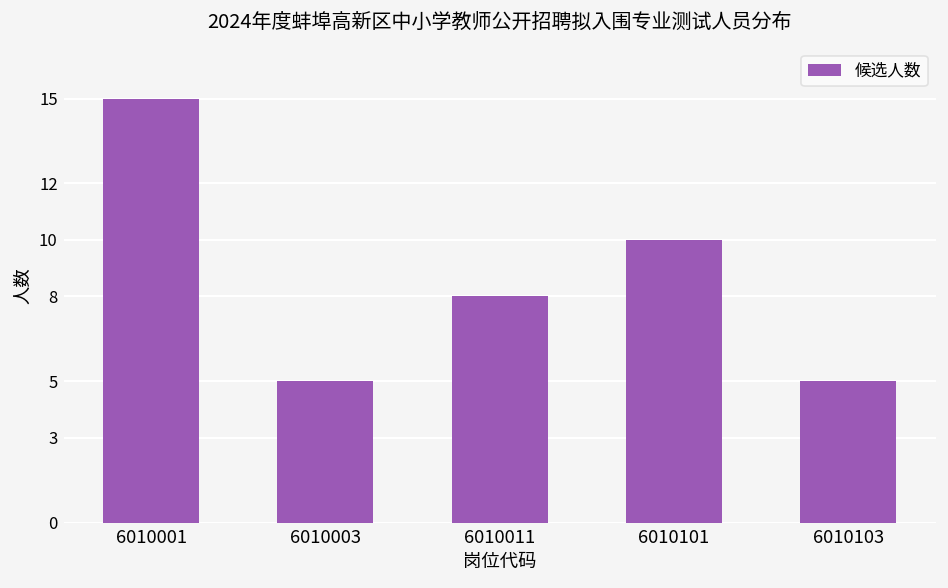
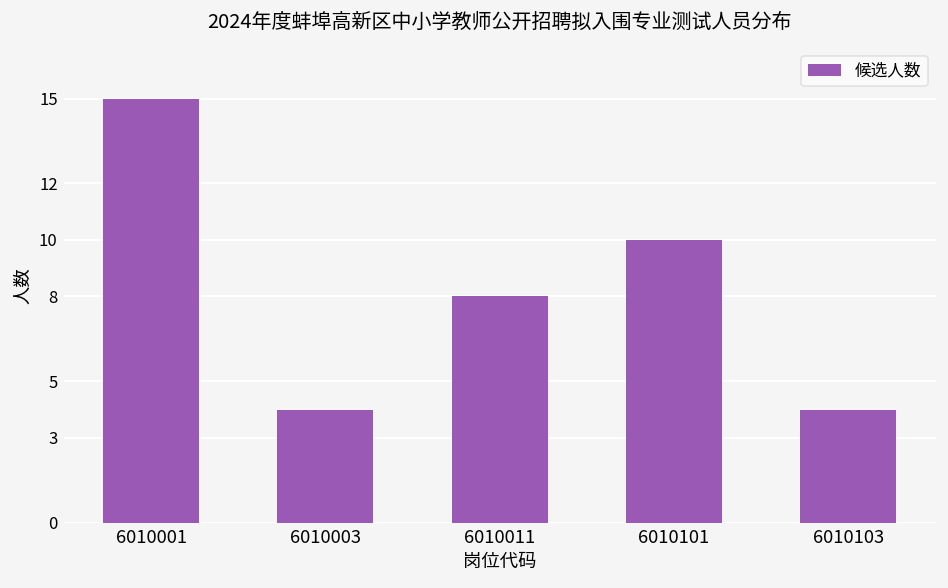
  {
    "6010001": 15,
-   "6010003": 5,
+   "6010003": 4,
    "6010011": 8,
    "6010101": 10,
-   "6010103": 5
+   "6010103": 4
  }
